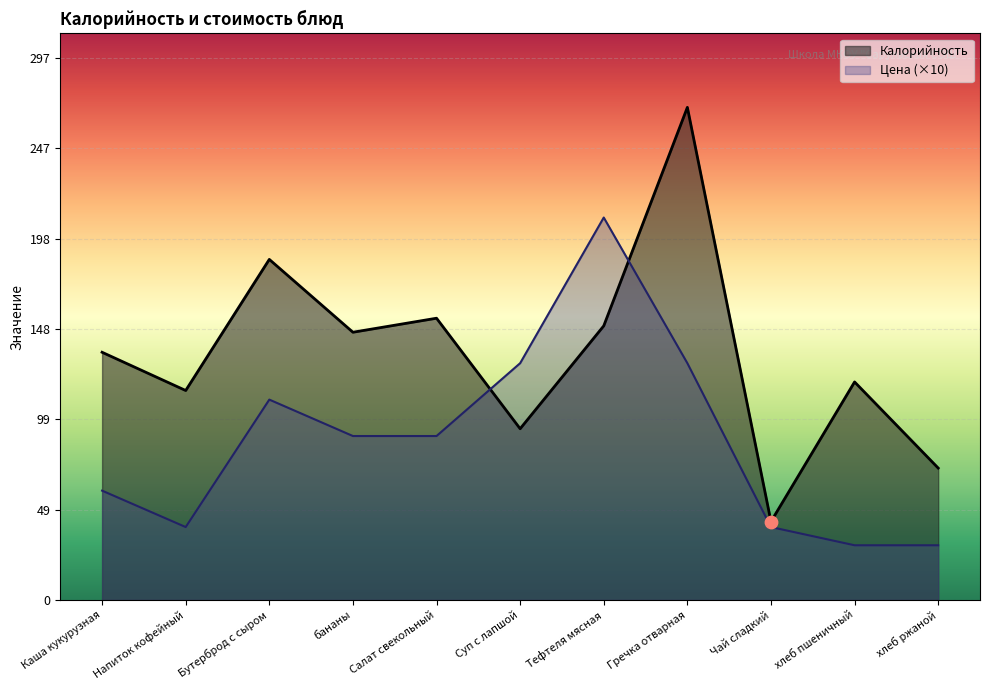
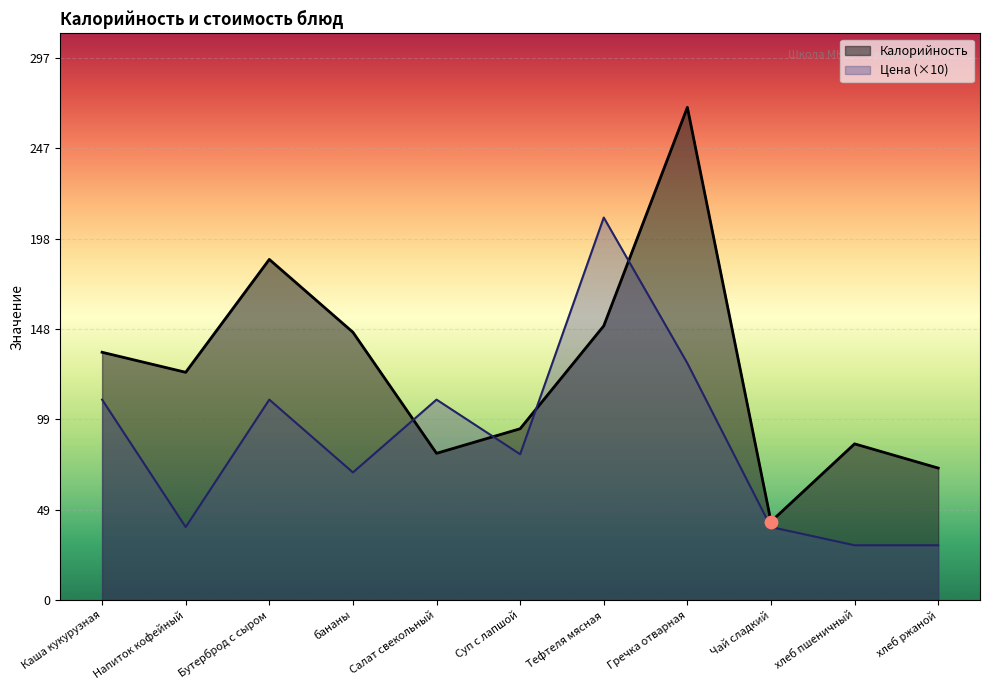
  {
    "Калорийность": {
      "Каша кукурузная": 136,
-     "Напиток кофейный": 115,
+     "Напиток кофейный": 125,
      "Бутерброд с сыром": 187,
      "бананы": 147,
-     "Салат свекольный": 155,
+     "Салат свекольный": 81,
      "Суп с лапшой": 94,
      "Тефтеля мясная": 151,
      "Гречка отварная": 271,
-     "хлеб пшеничный": 120,
+     "хлеб пшеничный": 86,
      "хлеб ржаной": 72
    },
    "Цена (×10)": {
-     "Каша кукурузная": 60,
+     "Каша кукурузная": 110,
      "Напиток кофейный": 40,
      "Бутерброд с сыром": 110,
-     "бананы": 90,
-     "Салат свекольный": 90,
-     "Суп с лапшой": 130,
+     "бананы": 70,
+     "Салат свекольный": 110,
+     "Суп с лапшой": 80,
      "Тефтеля мясная": 210,
      "Гречка отварная": 130,
      "Чай сладкий": 40,
      "хлеб пшеничный": 30,
      "хлеб ржаной": 30
    }
  }
